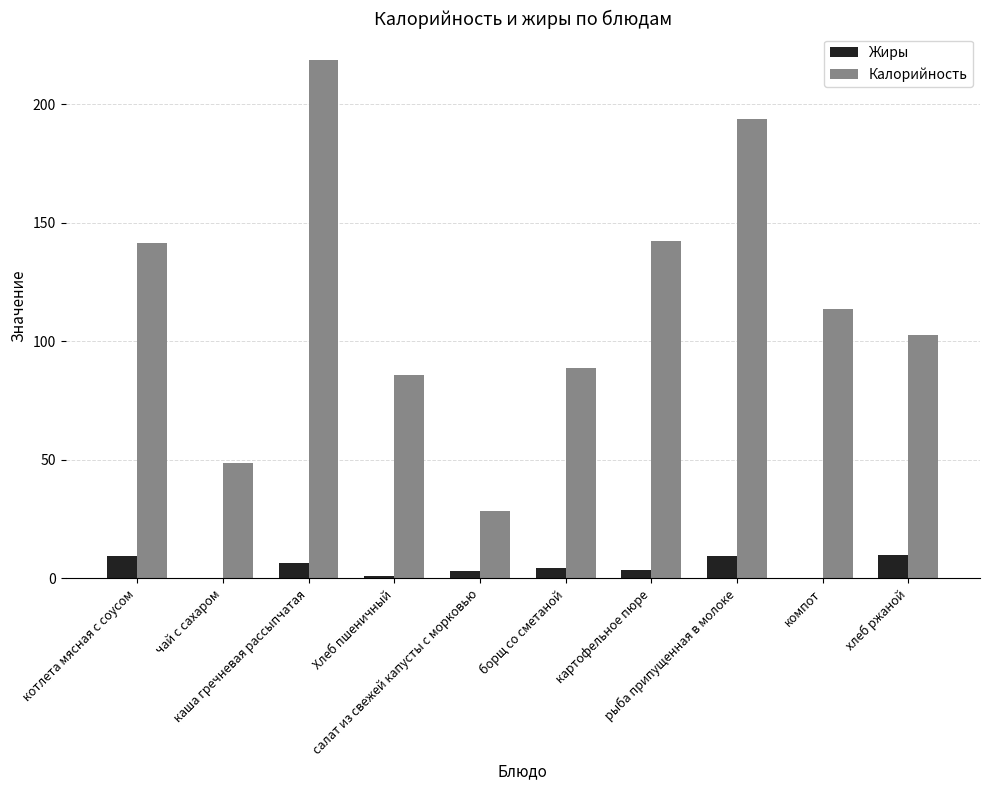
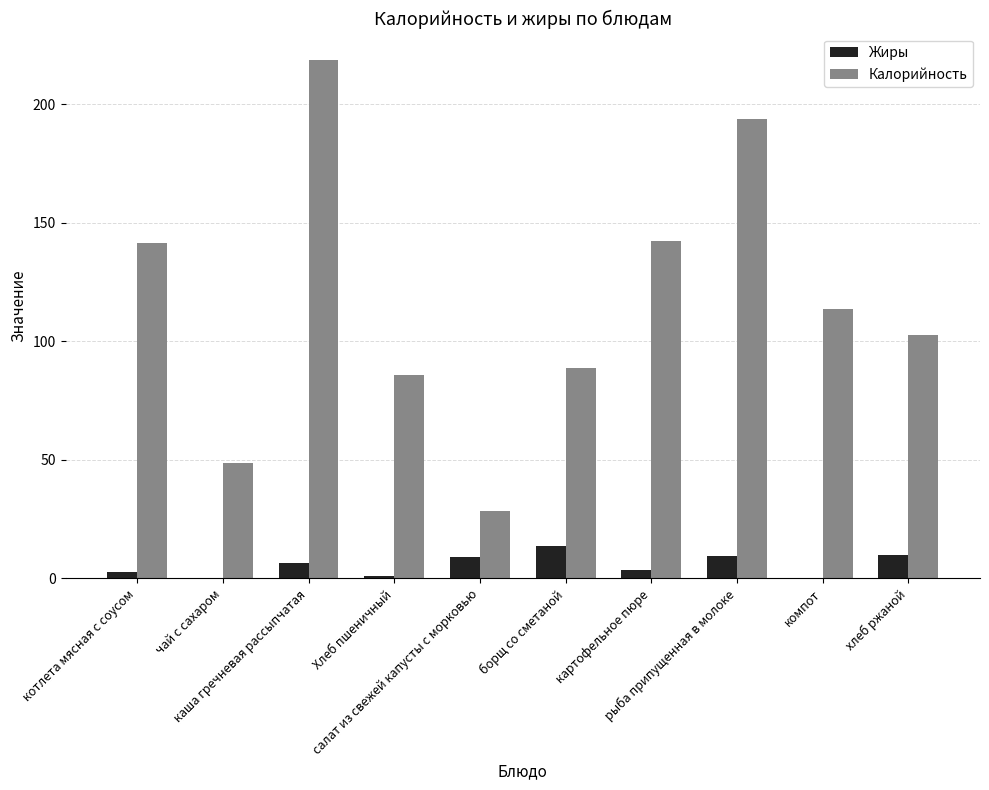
  {
    "Жиры": {
-     "котлета мясная с соусом": 9,
+     "котлета мясная с соусом": 3,
      "чай с сахаром": 0,
      "каша гречневая рассыпчатая": 6,
-     "салат из свежей капусты с морковью": 3,
-     "борщ со сметаной": 5,
+     "салат из свежей капусты с морковью": 9,
+     "борщ со сметаной": 14,
      "картофельное пюре": 3,
      "рыба припущенная в молоке": 9,
      "компот": 0,
      "хлеб ржаной": 10
    },
    "Калорийность": {
      "котлета мясная с соусом": 141,
      "чай с сахаром": 49,
      "каша гречневая рассыпчатая": 219,
      "Хлеб пшеничный": 86,
      "салат из свежей капусты с морковью": 28,
      "борщ со сметаной": 89,
      "картофельное пюре": 142,
      "рыба припущенная в молоке": 194,
      "компот": 114,
      "хлеб ржаной": 103
    }
  }
